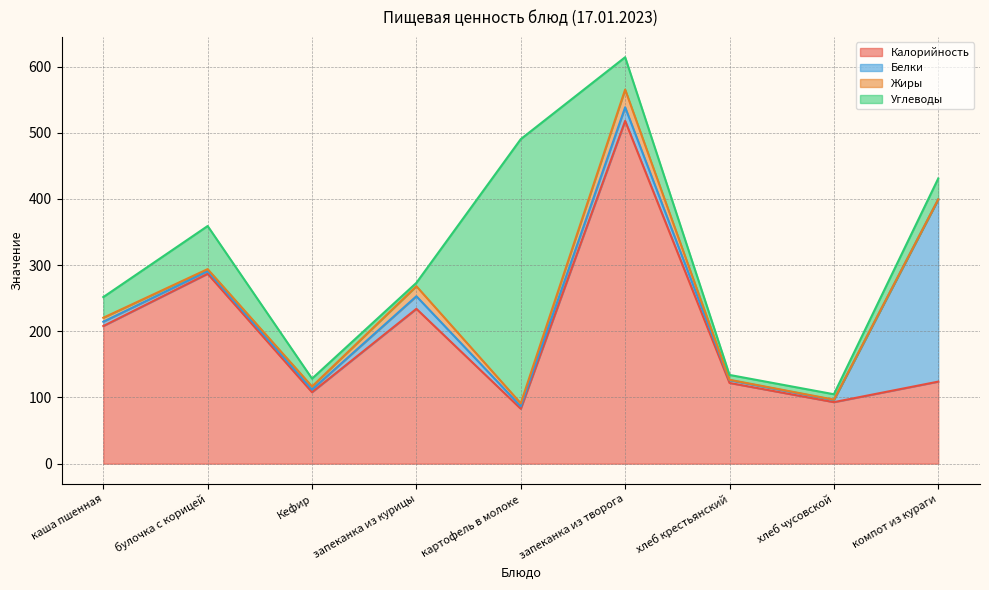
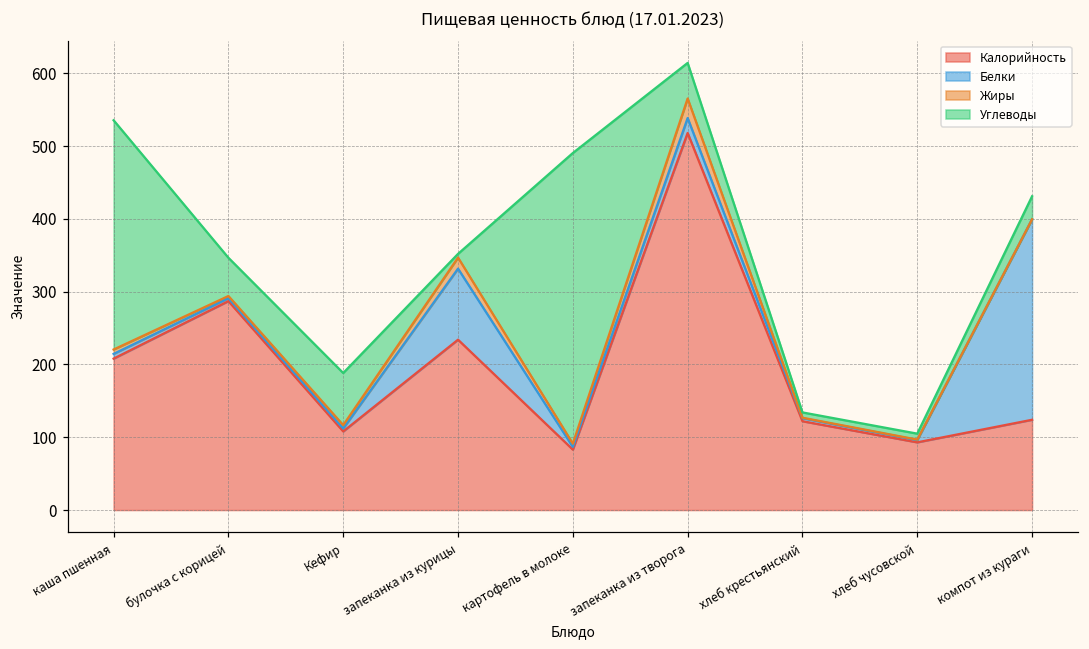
  {
    "Белки": {
      "каша пшенная": 10,
      "Кефир": 0,
-     "запеканка из курицы": 20,
+     "запеканка из курицы": 100,
      "запеканка из творога": 20
    },
    "Углеводы": {
-     "каша пшенная": 30,
-     "булочка с корицей": 70,
-     "Кефир": 10,
+     "каша пшенная": 310,
+     "булочка с корицей": 50,
+     "Кефир": 70,
      "запеканка из курицы": 10,
      "картофель в молоке": 400,
      "запеканка из творога": 50,
      "хлеб крестьянский": 10,
      "хлеб чусовской": 10,
      "компот из кураги": 30
    }
  }
